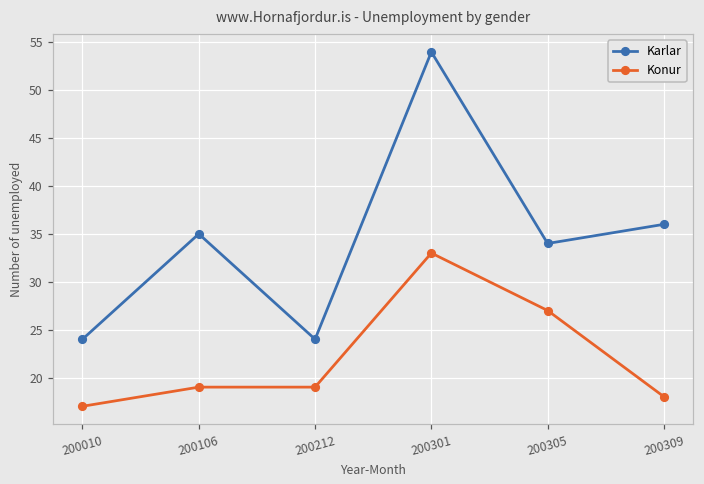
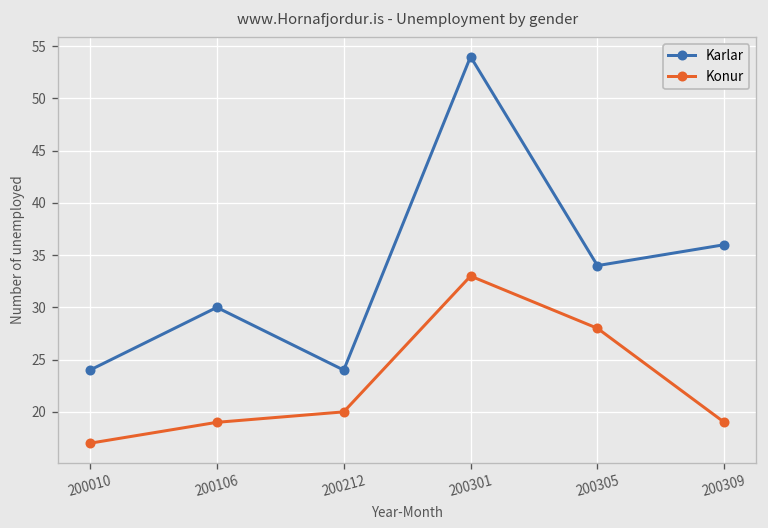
  {
    "Karlar": {
      "200010": 24,
-     "200106": 35,
+     "200106": 30,
      "200212": 24,
      "200301": 54,
      "200305": 34,
      "200309": 36
    },
    "Konur": {
      "200010": 17,
      "200106": 19,
-     "200212": 19,
+     "200212": 20,
      "200301": 33,
-     "200305": 27,
-     "200309": 18
+     "200305": 28,
+     "200309": 19
    }
  }
